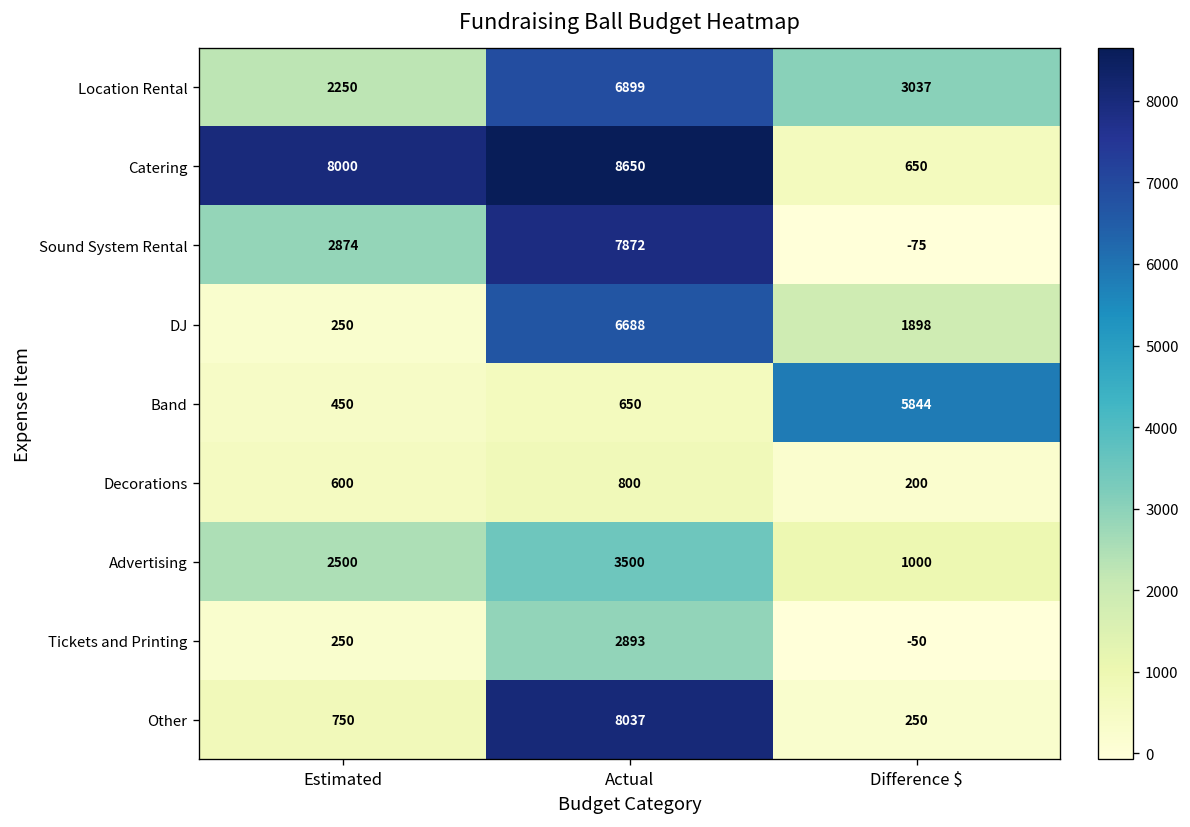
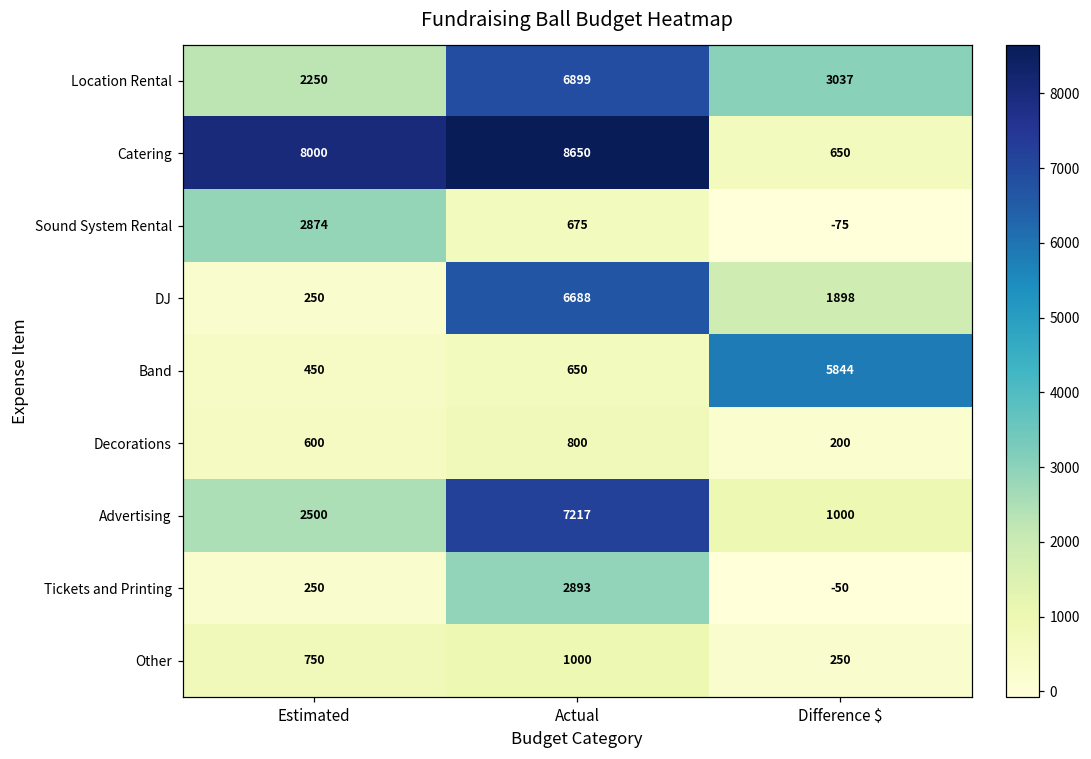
  {
    "Location Rental": {
      "Estimated": 2250,
      "Actual": 6899,
      "Difference $": 3037
    },
    "Catering": {
      "Estimated": 8000,
      "Actual": 8650,
      "Difference $": 650
    },
    "Sound System Rental": {
      "Estimated": 2874,
-     "Actual": 7872,
+     "Actual": 675,
      "Difference $": -75
    },
    "DJ": {
      "Estimated": 250,
      "Actual": 6688,
      "Difference $": 1898
    },
    "Band": {
      "Estimated": 450,
      "Actual": 650,
      "Difference $": 5844
    },
    "Decorations": {
      "Estimated": 600,
      "Actual": 800,
      "Difference $": 200
    },
    "Advertising": {
      "Estimated": 2500,
-     "Actual": 3500,
+     "Actual": 7217,
      "Difference $": 1000
    },
    "Tickets and Printing": {
      "Estimated": 250,
      "Actual": 2893,
      "Difference $": -50
    },
    "Other": {
      "Estimated": 750,
-     "Actual": 8037,
+     "Actual": 1000,
      "Difference $": 250
    }
  }
